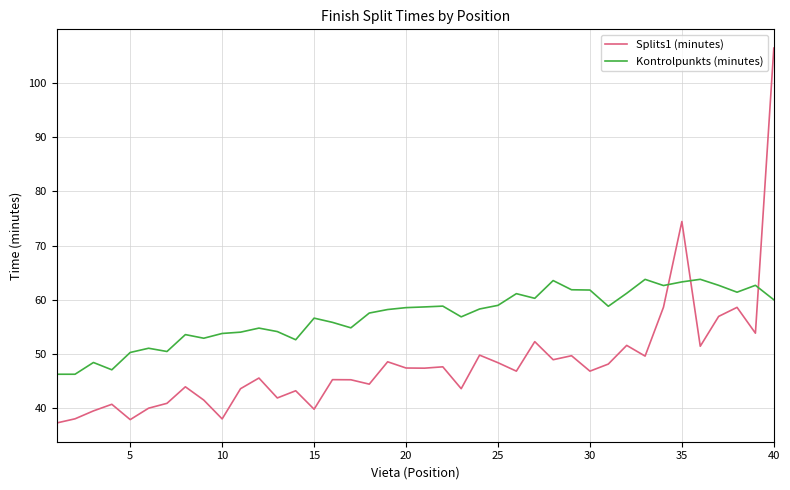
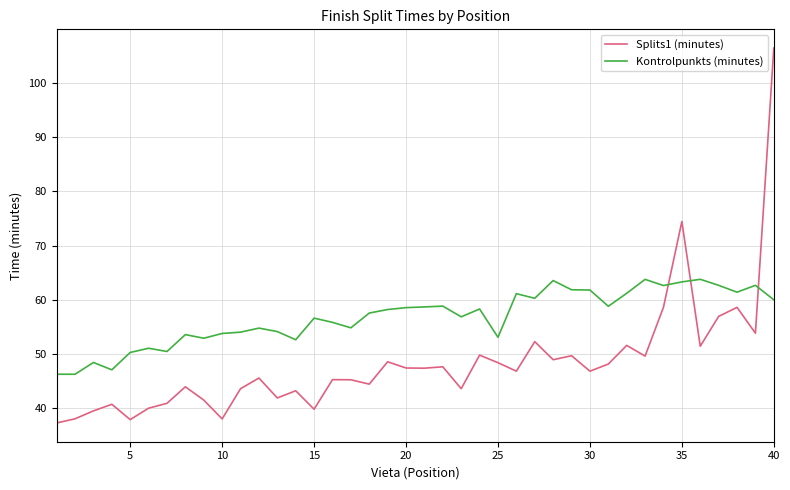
  {
    "Splits1 (minutes)": {
      "5": 38,
      "10": 38,
      "15": 40,
      "20": 47,
      "25": 48,
      "30": 47,
      "35": 74,
      "40": 106
    },
    "Kontrolpunkts (minutes)": {
      "5": 50,
      "10": 54,
      "15": 57,
      "20": 59,
-     "25": 59,
+     "25": 53,
      "30": 62,
      "35": 63,
      "40": 60
    }
  }
